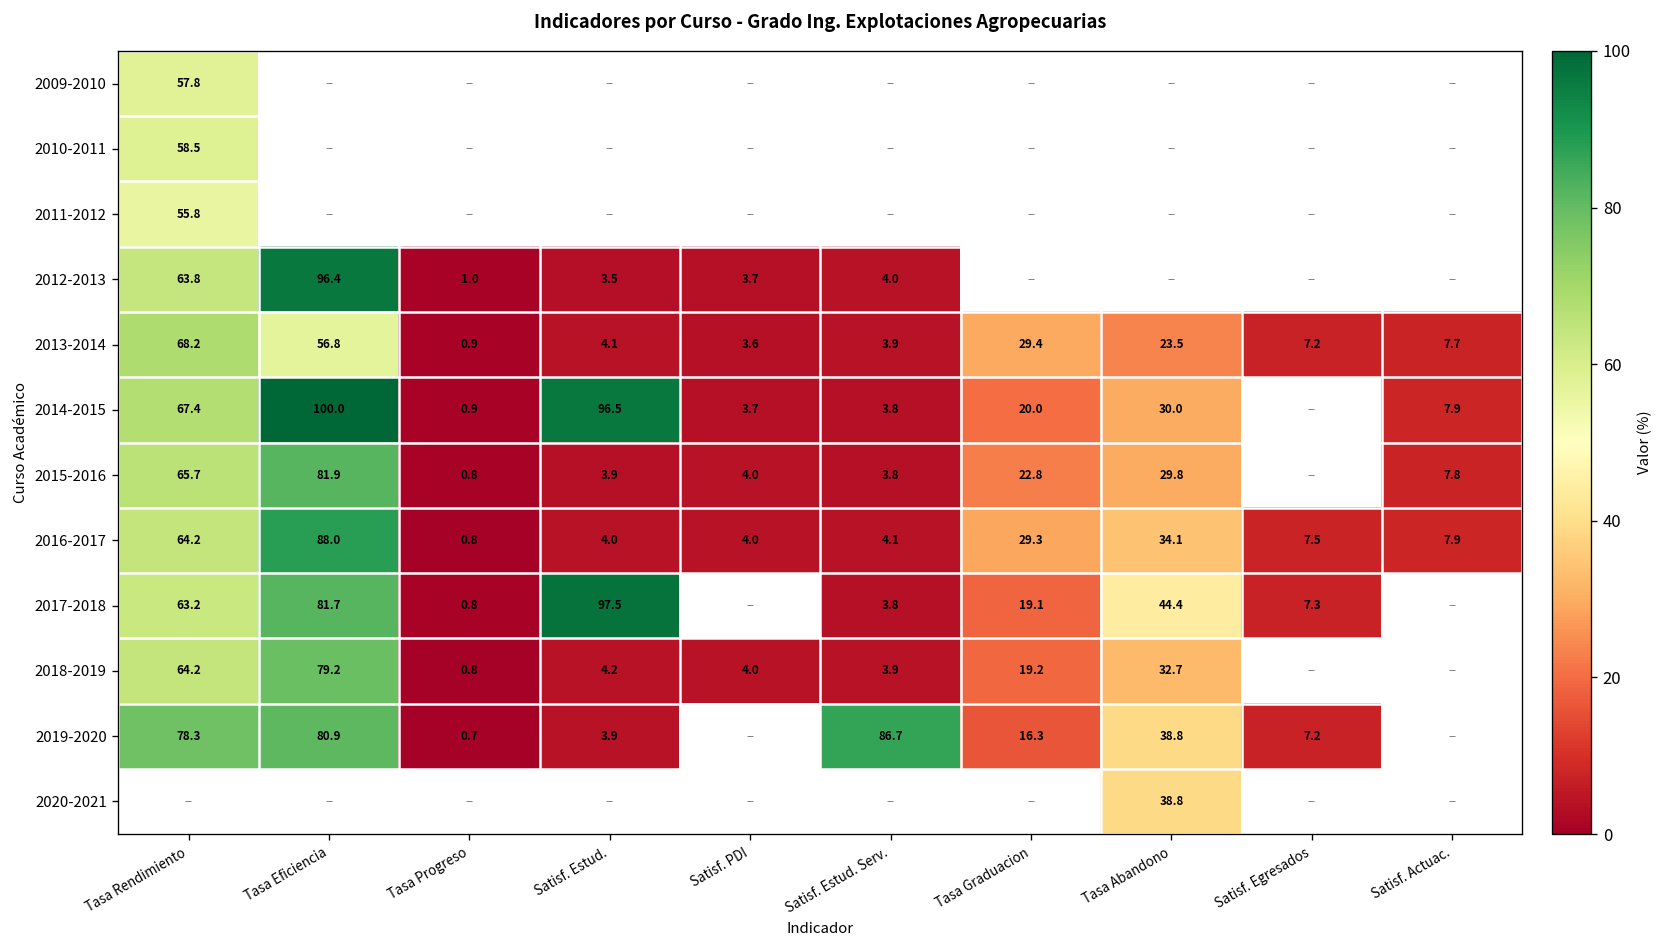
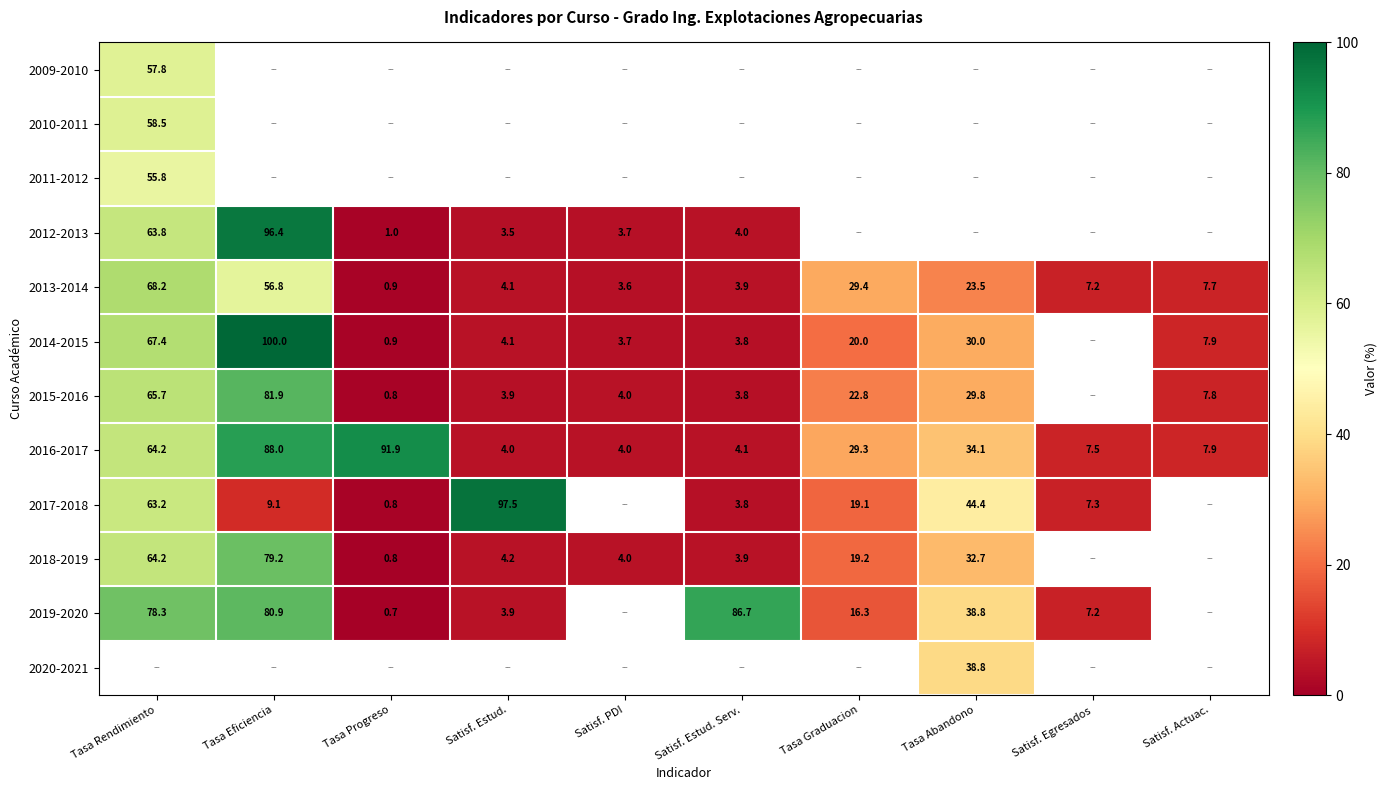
  {
    "2009-2010": {
      "Tasa Rendimiento": 57.8
    },
    "2010-2011": {
      "Tasa Rendimiento": 58.5
    },
    "2011-2012": {
      "Tasa Rendimiento": 55.8
    },
    "2012-2013": {
      "Tasa Rendimiento": 63.8,
      "Tasa Eficiencia": 96.4,
      "Tasa Progreso": 1.0,
      "Satisf. Estud.": 3.5,
      "Satisf. PDI": 3.7,
      "Satisf. Estud. Serv.": 4.0
    },
    "2013-2014": {
      "Tasa Rendimiento": 68.2,
      "Tasa Eficiencia": 56.8,
      "Tasa Progreso": 0.9,
      "Satisf. Estud.": 4.1,
      "Satisf. PDI": 3.6,
      "Satisf. Estud. Serv.": 3.9,
      "Tasa Graduacion": 29.4,
      "Tasa Abandono": 23.5,
      "Satisf. Egresados": 7.2,
      "Satisf. Actuac.": 7.7
    },
    "2014-2015": {
      "Tasa Rendimiento": 67.4,
      "Tasa Eficiencia": 100.0,
      "Tasa Progreso": 0.9,
-     "Satisf. Estud.": 96.5,
+     "Satisf. Estud.": 4.1,
      "Satisf. PDI": 3.7,
      "Satisf. Estud. Serv.": 3.8,
      "Tasa Graduacion": 20.0,
      "Tasa Abandono": 30.0,
      "Satisf. Actuac.": 7.9
    },
    "2015-2016": {
      "Tasa Rendimiento": 65.7,
      "Tasa Eficiencia": 81.9,
      "Tasa Progreso": 0.8,
      "Satisf. Estud.": 3.9,
      "Satisf. PDI": 4.0,
      "Satisf. Estud. Serv.": 3.8,
      "Tasa Graduacion": 22.8,
      "Tasa Abandono": 29.8,
      "Satisf. Actuac.": 7.8
    },
    "2016-2017": {
      "Tasa Rendimiento": 64.2,
      "Tasa Eficiencia": 88.0,
-     "Tasa Progreso": 0.8,
+     "Tasa Progreso": 91.9,
      "Satisf. Estud.": 4.0,
      "Satisf. PDI": 4.0,
      "Satisf. Estud. Serv.": 4.1,
      "Tasa Graduacion": 29.3,
      "Tasa Abandono": 34.1,
      "Satisf. Egresados": 7.5,
      "Satisf. Actuac.": 7.9
    },
    "2017-2018": {
      "Tasa Rendimiento": 63.2,
-     "Tasa Eficiencia": 81.7,
+     "Tasa Eficiencia": 9.1,
      "Tasa Progreso": 0.8,
      "Satisf. Estud.": 97.5,
      "Satisf. Estud. Serv.": 3.8,
      "Tasa Graduacion": 19.1,
      "Tasa Abandono": 44.4,
      "Satisf. Egresados": 7.3
    },
    "2018-2019": {
      "Tasa Rendimiento": 64.2,
      "Tasa Eficiencia": 79.2,
      "Tasa Progreso": 0.8,
      "Satisf. Estud.": 4.2,
      "Satisf. PDI": 4.0,
      "Satisf. Estud. Serv.": 3.9,
      "Tasa Graduacion": 19.2,
      "Tasa Abandono": 32.7
    },
    "2019-2020": {
      "Tasa Rendimiento": 78.3,
      "Tasa Eficiencia": 80.9,
      "Tasa Progreso": 0.7,
      "Satisf. Estud.": 3.9,
      "Satisf. Estud. Serv.": 86.7,
      "Tasa Graduacion": 16.3,
      "Tasa Abandono": 38.8,
      "Satisf. Egresados": 7.2
    },
    "2020-2021": {
      "Tasa Abandono": 38.8
    }
  }
